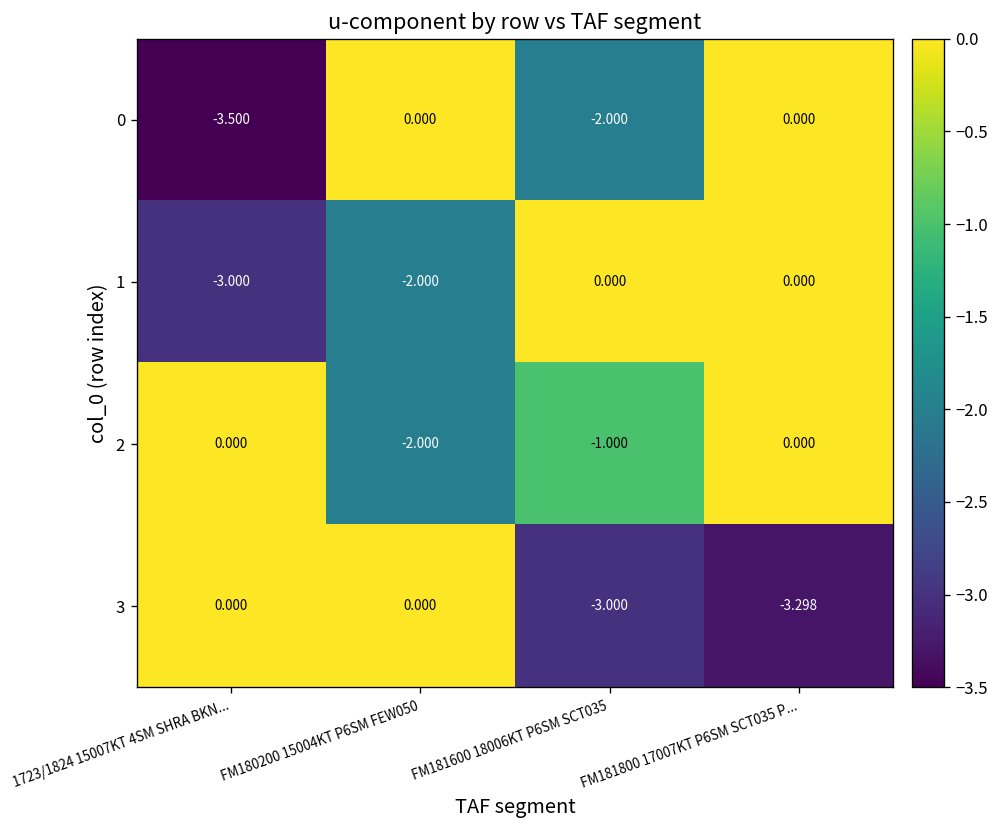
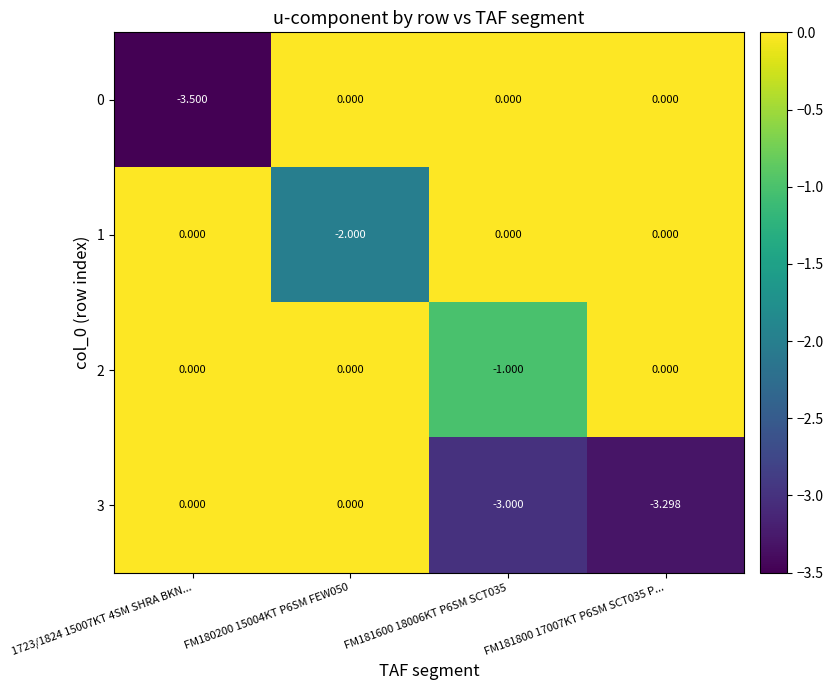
  {
    "0": {
      "1723/1824 15007KT 4SM SHRA BKN...": -3.500,
      "FM180200 15004KT P6SM FEW050": 0.000,
-     "FM181600 18006KT P6SM SCT035": -2.000,
+     "FM181600 18006KT P6SM SCT035": 0.000,
      "FM181800 17007KT P6SM SCT035 P...": 0.000
    },
    "1": {
-     "1723/1824 15007KT 4SM SHRA BKN...": -3.000,
+     "1723/1824 15007KT 4SM SHRA BKN...": 0.000,
      "FM180200 15004KT P6SM FEW050": -2.000,
      "FM181600 18006KT P6SM SCT035": 0.000,
      "FM181800 17007KT P6SM SCT035 P...": 0.000
    },
    "2": {
      "1723/1824 15007KT 4SM SHRA BKN...": 0.000,
-     "FM180200 15004KT P6SM FEW050": -2.000,
+     "FM180200 15004KT P6SM FEW050": 0.000,
      "FM181600 18006KT P6SM SCT035": -1.000,
      "FM181800 17007KT P6SM SCT035 P...": 0.000
    },
    "3": {
      "1723/1824 15007KT 4SM SHRA BKN...": 0.000,
      "FM180200 15004KT P6SM FEW050": 0.000,
      "FM181600 18006KT P6SM SCT035": -3.000,
      "FM181800 17007KT P6SM SCT035 P...": -3.298
    }
  }
